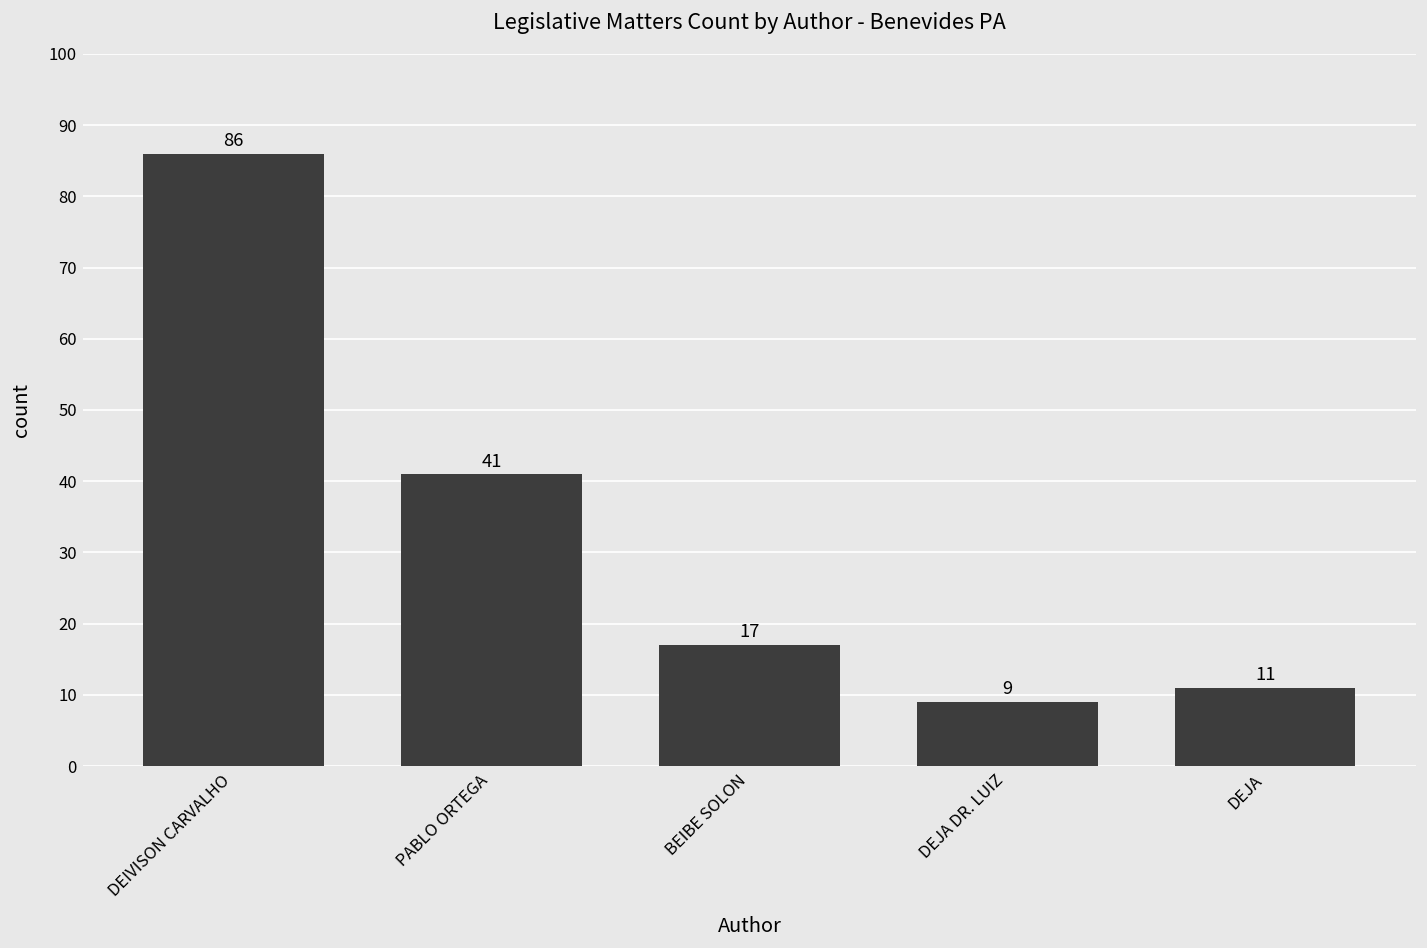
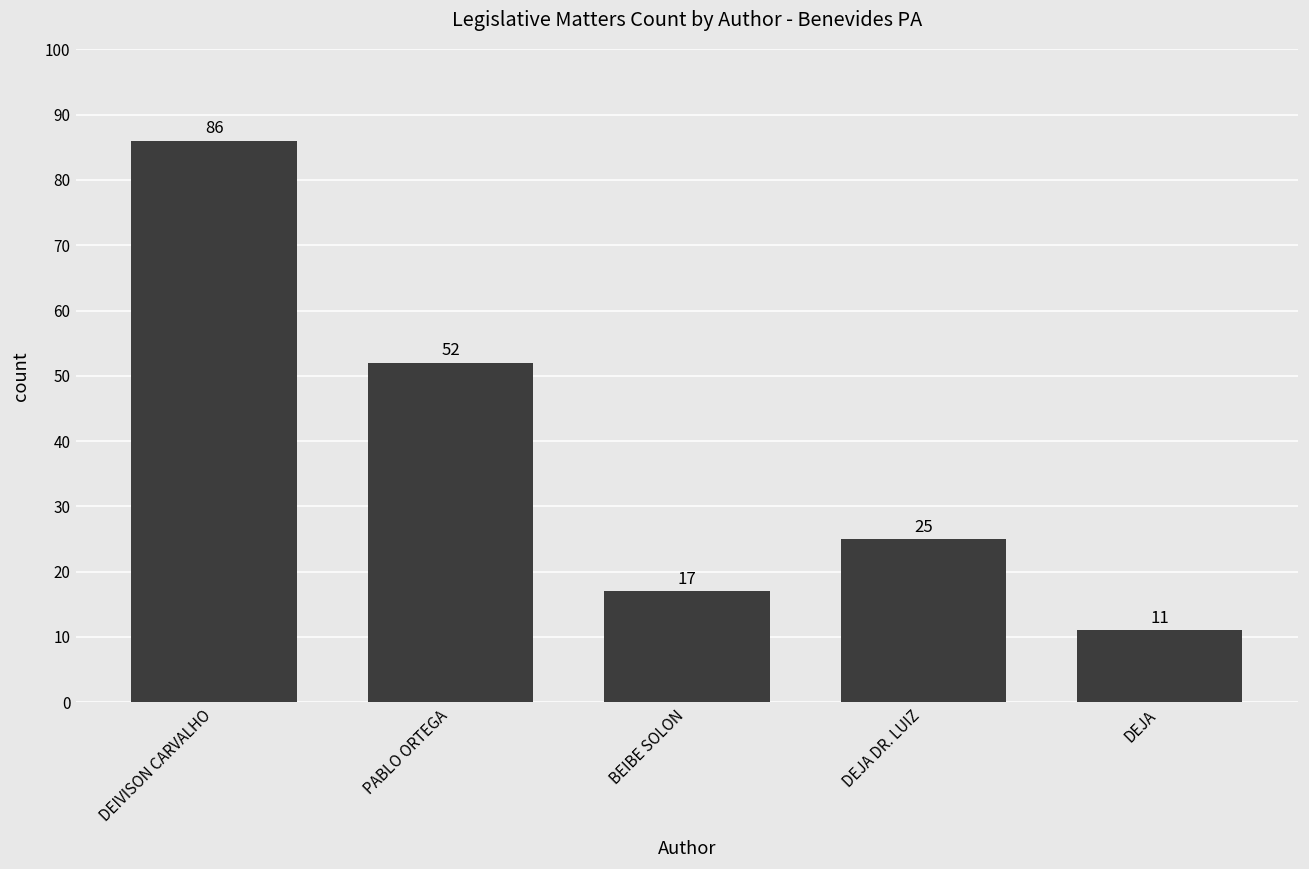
  {
    "DEIVISON CARVALHO": 86,
-   "PABLO ORTEGA": 41,
+   "PABLO ORTEGA": 52,
    "BEIBE SOLON": 17,
-   "DEJA DR. LUIZ": 9,
+   "DEJA DR. LUIZ": 25,
    "DEJA": 11
  }
